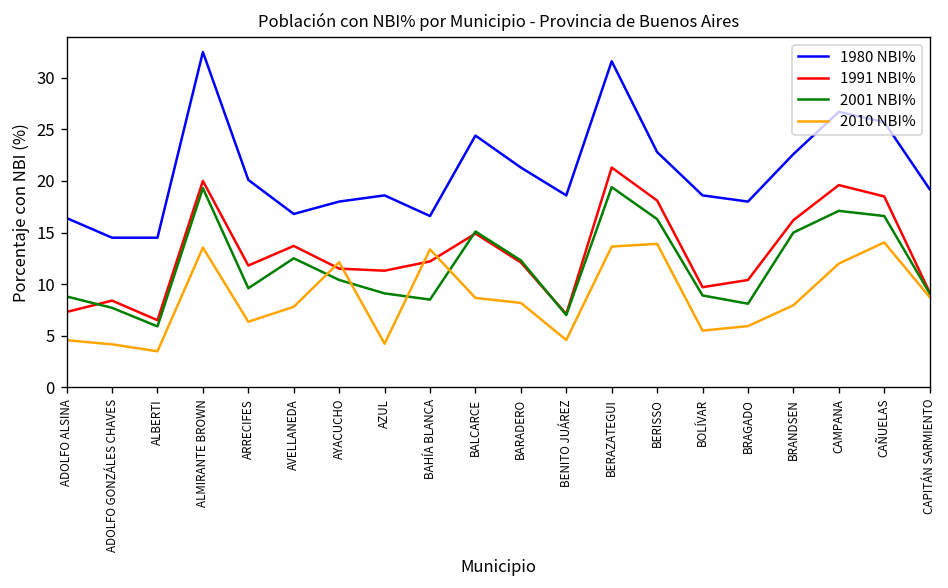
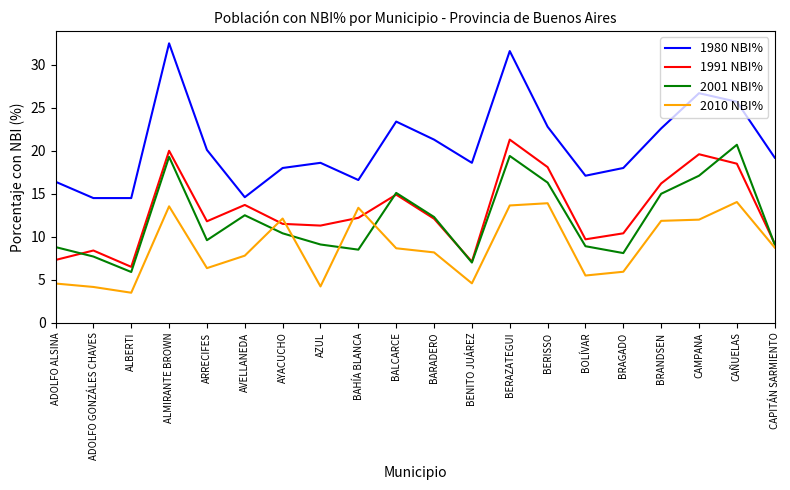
  {
    "1980 NBI%": {
      "ADOLFO ALSINA": 16,
      "ADOLFO GONZÁLES CHAVES": 15,
      "ALBERTI": 15,
      "ALMIRANTE BROWN": 33,
      "ARRECIFES": 20,
-     "AVELLANEDA": 17,
+     "AVELLANEDA": 15,
      "AYACUCHO": 18,
      "AZUL": 19,
      "BAHÍA BLANCA": 17,
-     "BALCARCE": 24,
+     "BALCARCE": 23,
      "BARADERO": 21,
      "BENITO JUÁREZ": 19,
      "BERAZATEGUI": 32,
      "BERISSO": 23,
-     "BOLÍVAR": 19,
+     "BOLÍVAR": 17,
      "BRAGADO": 18,
      "BRANDSEN": 23,
      "CAPITÁN SARMIENTO": 19
    },
    "1991 NBI%": {
      "ADOLFO ALSINA": 7,
      "ADOLFO GONZÁLES CHAVES": 8,
      "ALBERTI": 7,
      "ALMIRANTE BROWN": 20,
      "ARRECIFES": 12,
      "AVELLANEDA": 14,
      "AYACUCHO": 12,
      "AZUL": 11,
      "BAHÍA BLANCA": 12,
      "BERAZATEGUI": 21,
      "BERISSO": 18,
      "BOLÍVAR": 10,
      "BRAGADO": 10,
      "BRANDSEN": 16,
      "CAMPANA": 20,
      "CAÑUELAS": 19
    },
    "2001 NBI%": {
      "ADOLFO ALSINA": 9,
      "ADOLFO GONZÁLES CHAVES": 8,
      "ALBERTI": 6,
      "ALMIRANTE BROWN": 19,
      "ARRECIFES": 10,
      "AVELLANEDA": 13,
      "AYACUCHO": 10,
      "AZUL": 9,
      "BAHÍA BLANCA": 9,
      "BERAZATEGUI": 19,
      "BERISSO": 16,
      "BOLÍVAR": 9,
      "BRAGADO": 8,
      "BRANDSEN": 15,
      "CAMPANA": 17,
-     "CAÑUELAS": 17
+     "CAÑUELAS": 21
    },
    "2010 NBI%": {
      "ADOLFO ALSINA": 5,
      "ADOLFO GONZÁLES CHAVES": 4,
      "ALBERTI": 3,
      "ALMIRANTE BROWN": 14,
      "ARRECIFES": 6,
      "AVELLANEDA": 8,
      "AYACUCHO": 12,
      "AZUL": 4,
      "BAHÍA BLANCA": 13,
      "BALCARCE": 9,
      "BARADERO": 8,
      "BENITO JUÁREZ": 5,
      "BERAZATEGUI": 14,
      "BERISSO": 14,
      "BOLÍVAR": 5,
      "BRAGADO": 6,
-     "BRANDSEN": 8,
+     "BRANDSEN": 12,
      "CAMPANA": 12,
      "CAÑUELAS": 14,
      "CAPITÁN SARMIENTO": 9
    }
  }
